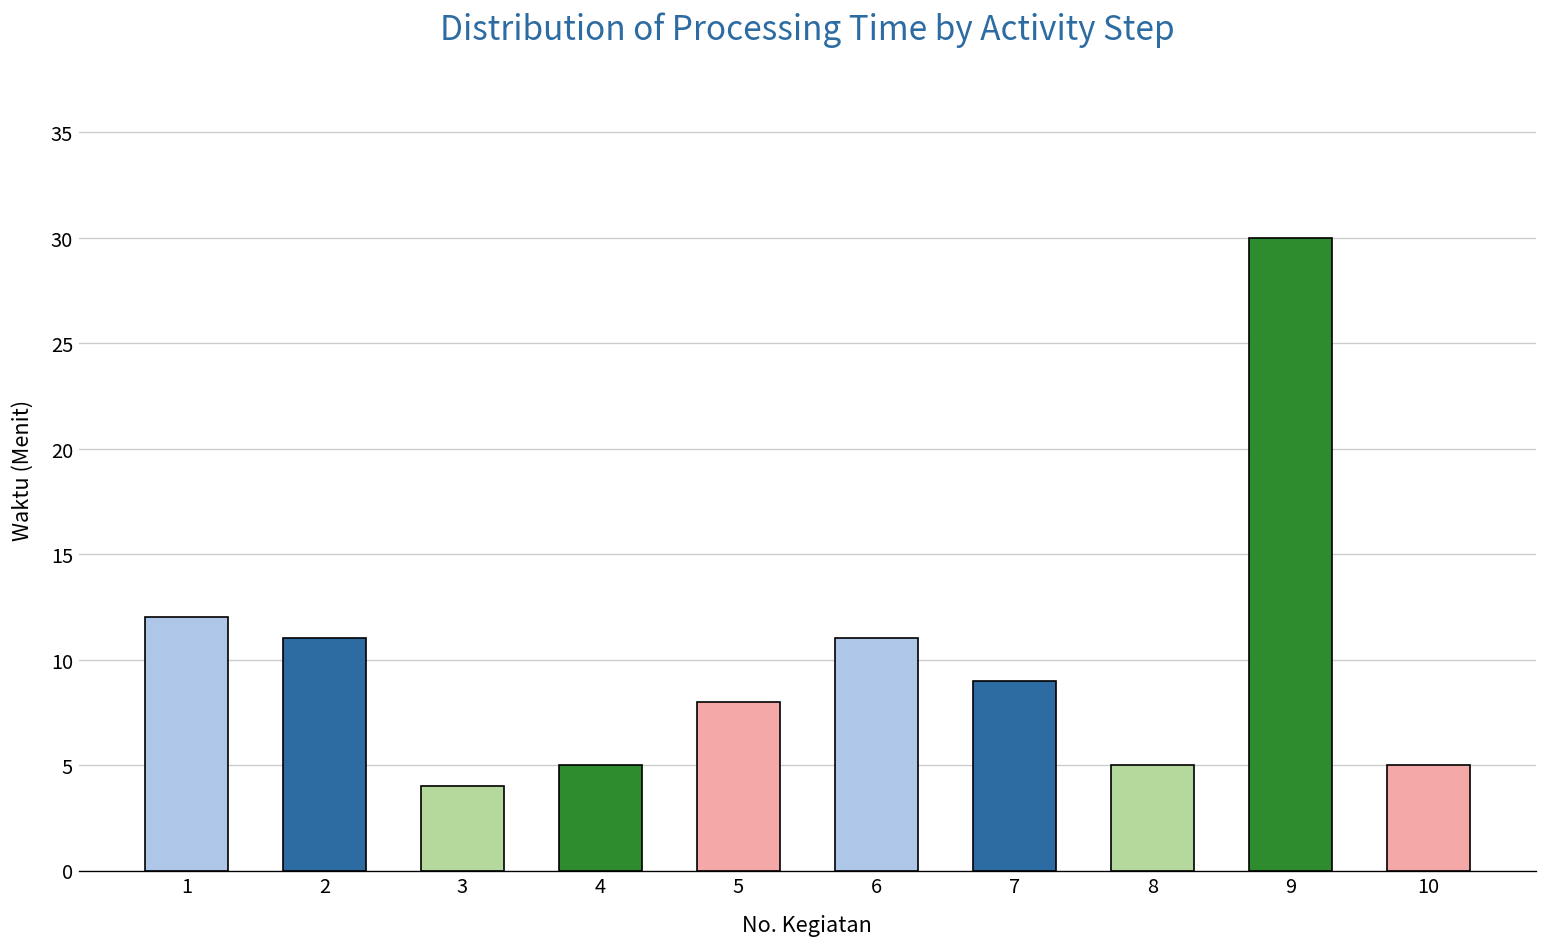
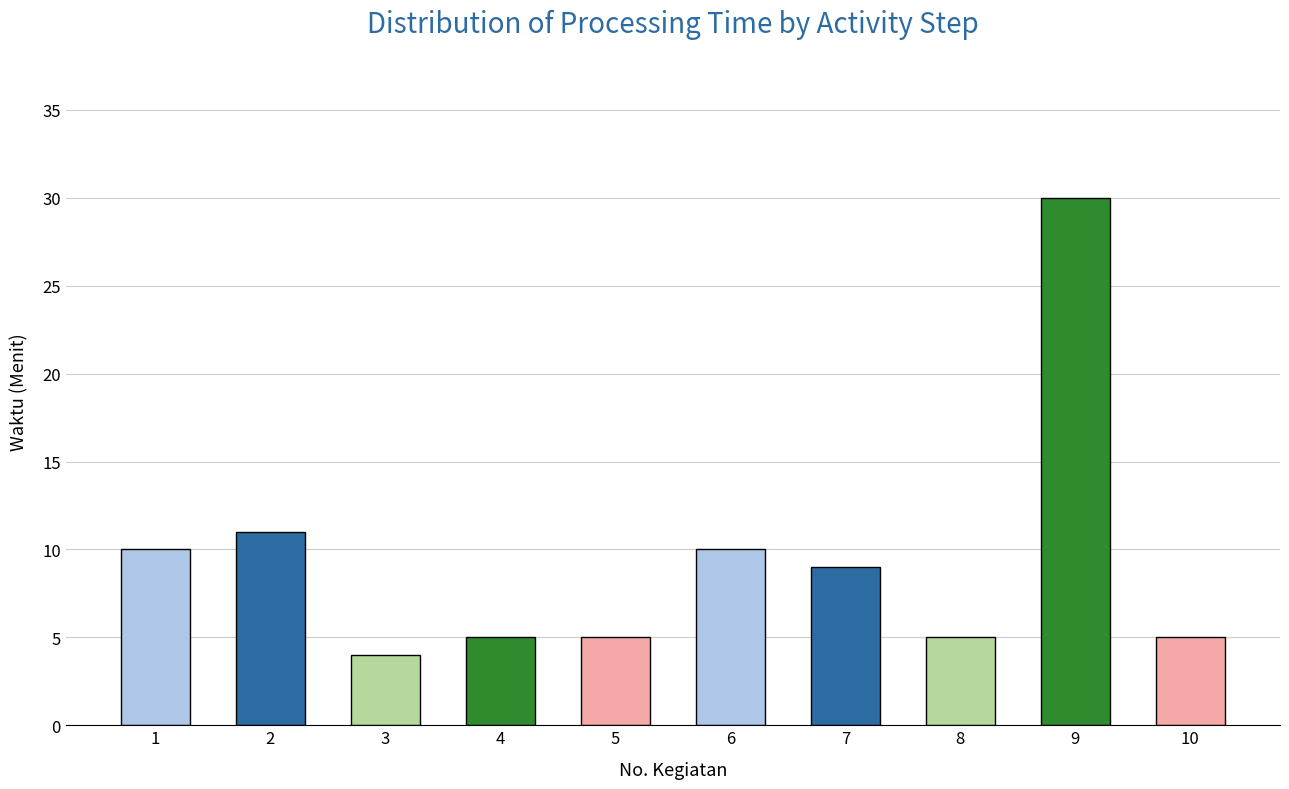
  {
-   "1": 12,
+   "1": 10,
    "2": 11,
    "3": 4,
    "4": 5,
-   "5": 8,
-   "6": 11,
+   "5": 5,
+   "6": 10,
    "7": 9,
    "8": 5,
    "9": 30,
    "10": 5
  }
